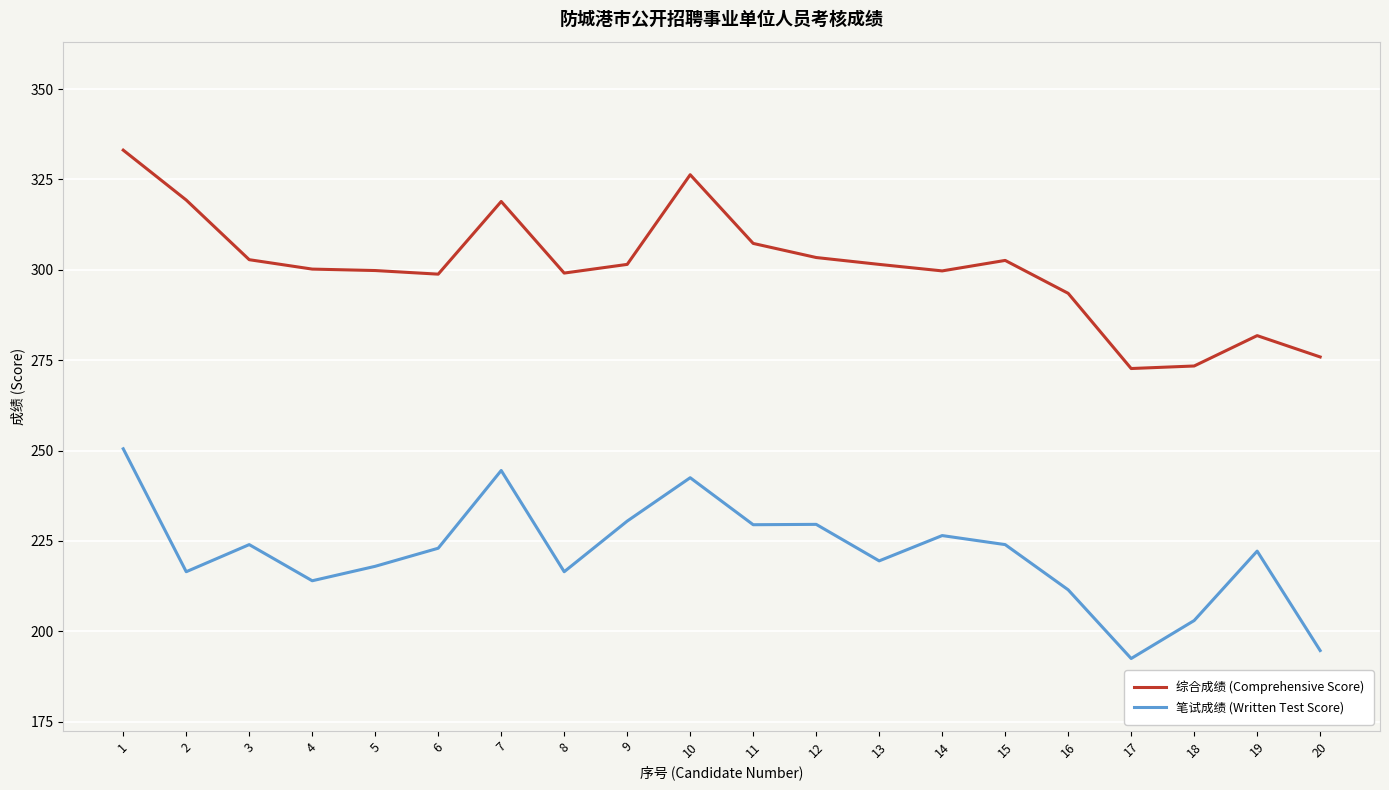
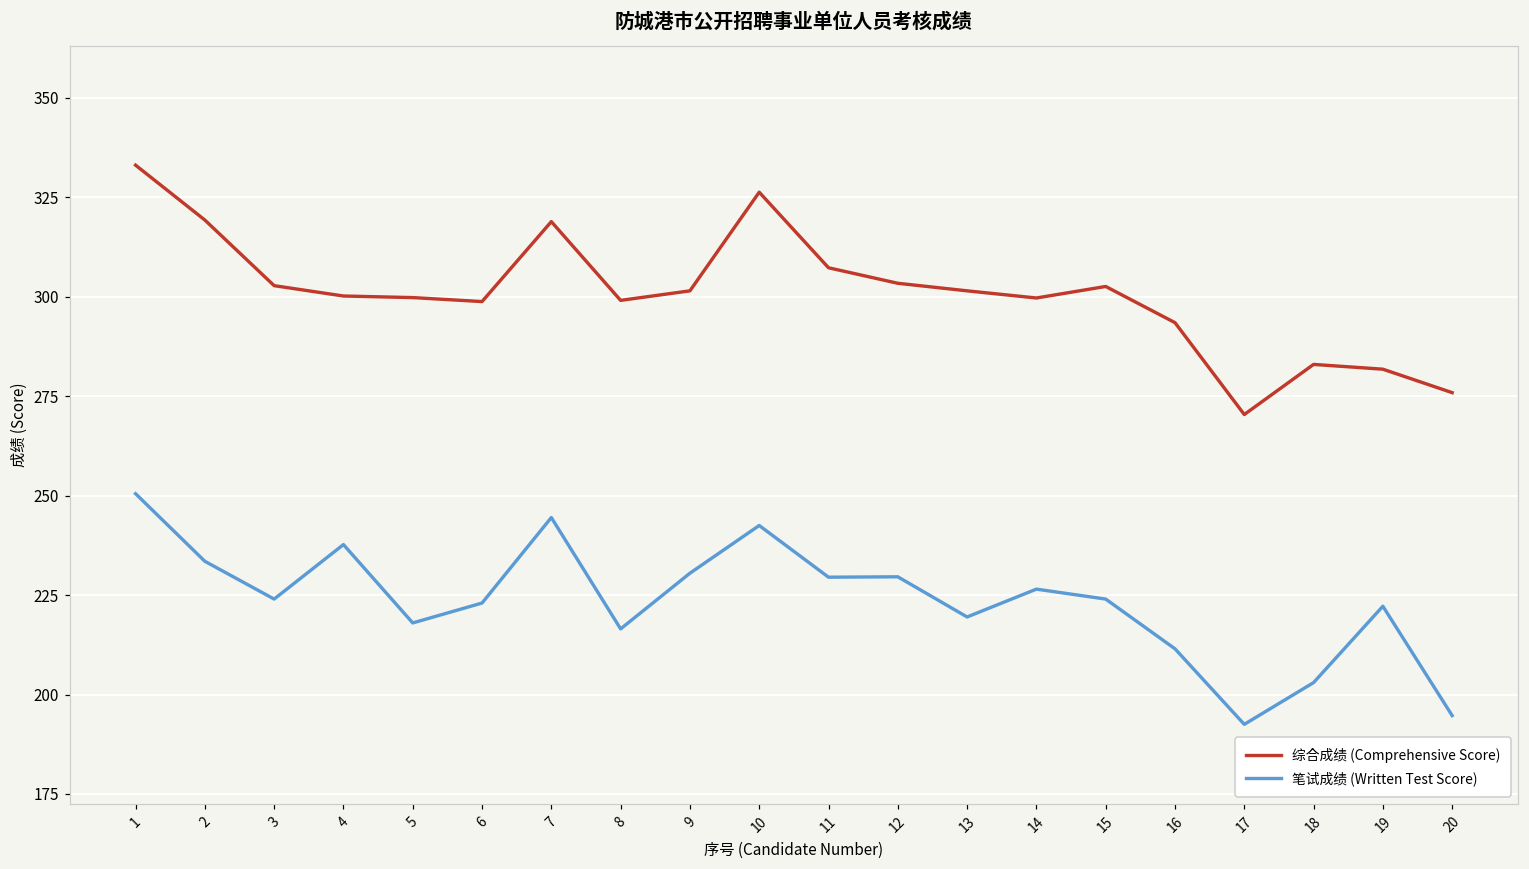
  {
    "综合成绩 (Comprehensive Score)": {
      "1": 333,
      "2": 319,
      "3": 303,
      "4": 300,
      "5": 300,
      "6": 299,
      "7": 319,
      "8": 299,
      "9": 302,
      "10": 326,
      "11": 307,
      "12": 303,
      "13": 302,
      "14": 300,
      "15": 303,
      "16": 294,
-     "17": 273,
-     "18": 273,
+     "17": 270,
+     "18": 283,
      "19": 282,
      "20": 276
    },
    "笔试成绩 (Written Test Score)": {
      "1": 251,
-     "2": 217,
+     "2": 234,
      "3": 224,
-     "4": 214,
+     "4": 238,
      "5": 218,
      "6": 223,
      "7": 245,
      "8": 217,
      "9": 231,
      "10": 243,
      "11": 230,
      "12": 230,
      "13": 220,
      "14": 227,
      "15": 224,
      "16": 212,
      "17": 193,
      "18": 203,
      "19": 222,
      "20": 195
    }
  }
